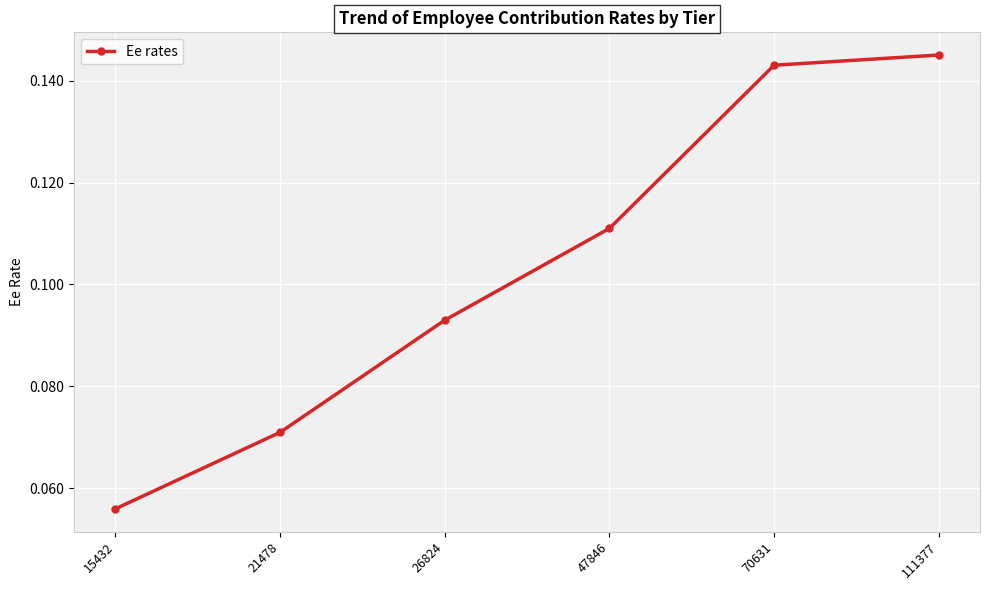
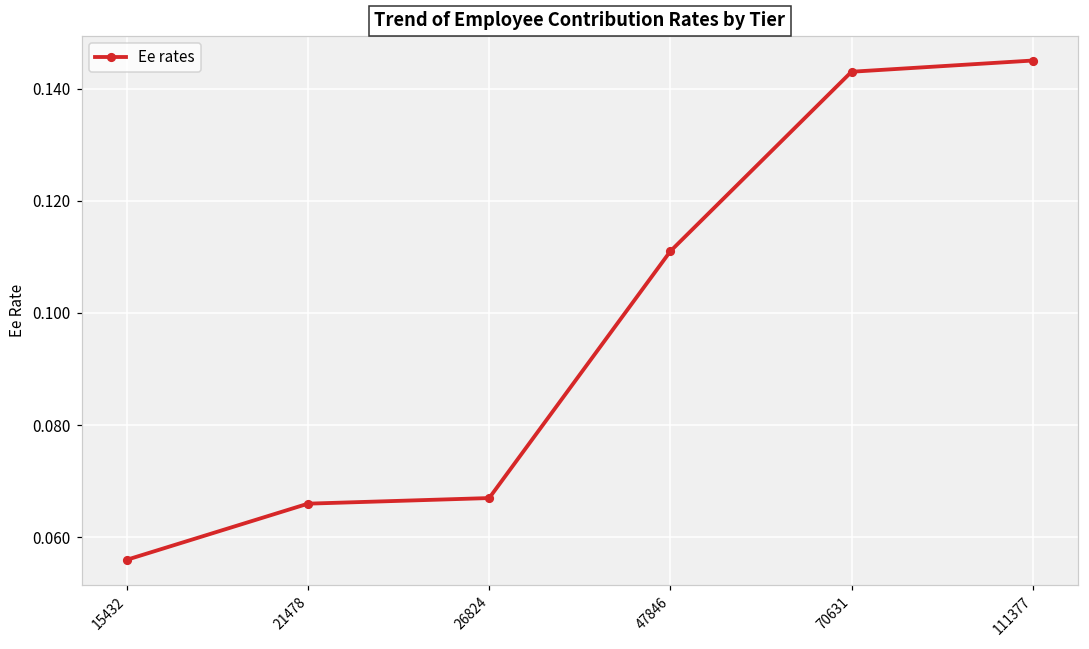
  {
    "15432": 0.056,
-   "21478": 0.071,
-   "26824": 0.093,
+   "21478": 0.066,
+   "26824": 0.067,
    "47846": 0.111,
    "70631": 0.143,
    "111377": 0.145
  }
